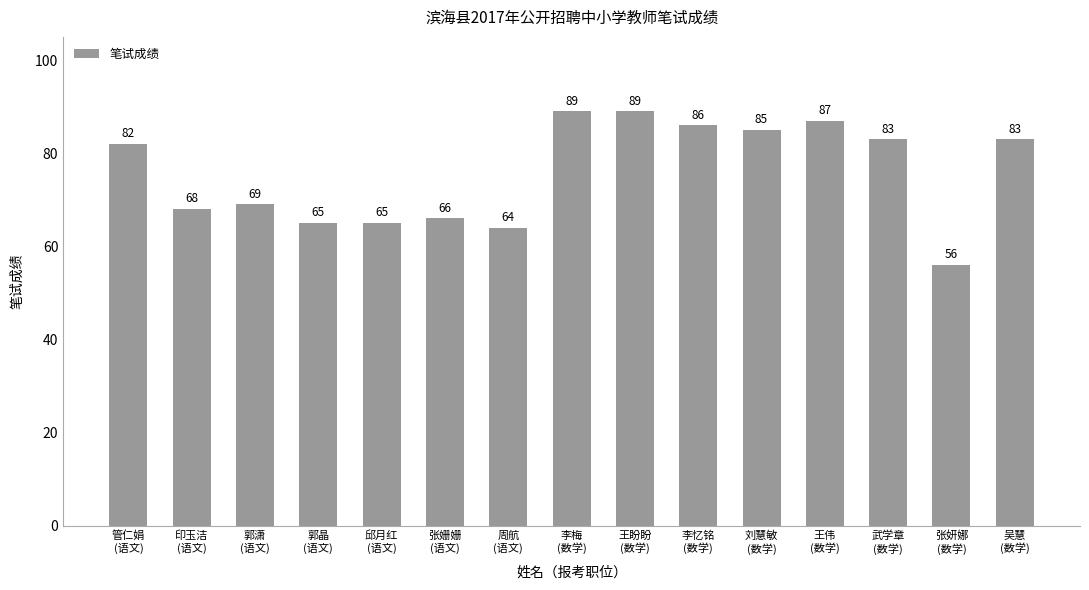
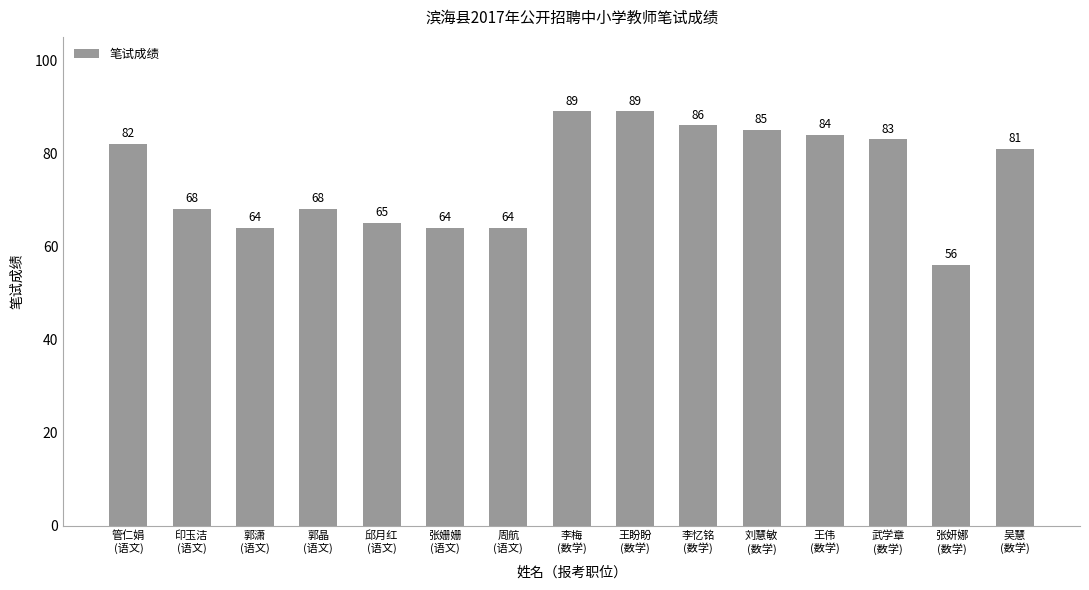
  {
    "管仁娟 (语文)": 82,
    "印玉洁 (语文)": 68,
-   "郭潇 (语文)": 69,
-   "郭晶 (语文)": 65,
+   "郭潇 (语文)": 64,
+   "郭晶 (语文)": 68,
    "邱月红 (语文)": 65,
-   "张姗姗 (语文)": 66,
+   "张姗姗 (语文)": 64,
    "周航 (语文)": 64,
    "李梅 (数学)": 89,
    "王盼盼 (数学)": 89,
    "李忆铭 (数学)": 86,
    "刘慧敏 (数学)": 85,
-   "王伟 (数学)": 87,
+   "王伟 (数学)": 84,
    "武学章 (数学)": 83,
    "张妍娜 (数学)": 56,
-   "吴慧 (数学)": 83
+   "吴慧 (数学)": 81
  }
